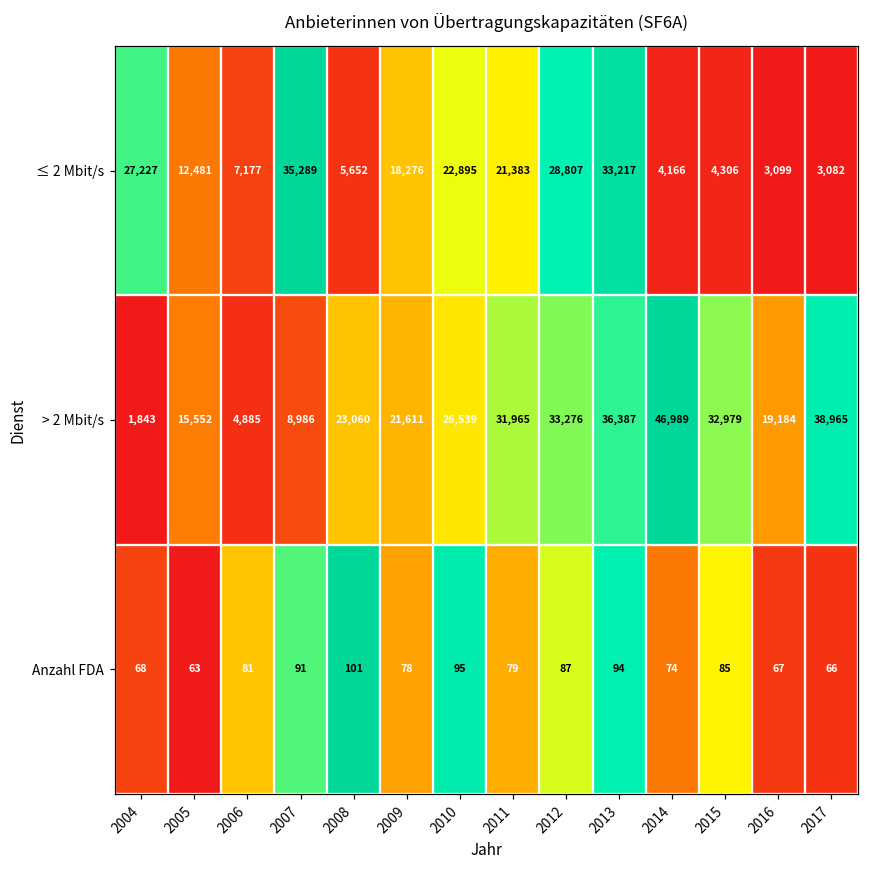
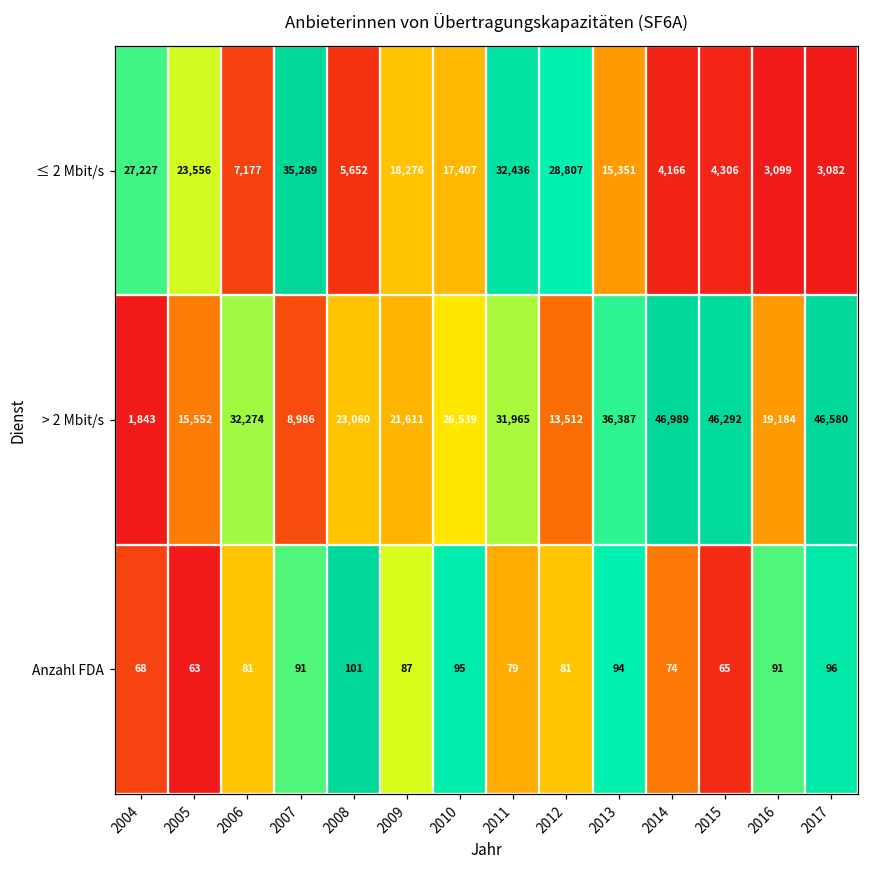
  {
    "≤ 2 Mbit/s": {
      "2004": "27,227",
-     "2005": "12,481",
+     "2005": "23,556",
      "2006": "7,177",
      "2007": "35,289",
      "2008": "5,652",
      "2009": "18,276",
-     "2010": "22,895",
-     "2011": "21,383",
+     "2010": "17,407",
+     "2011": "32,436",
      "2012": "28,807",
-     "2013": "33,217",
+     "2013": "15,351",
      "2014": "4,166",
      "2015": "4,306",
      "2016": "3,099",
      "2017": "3,082"
    },
    "> 2 Mbit/s": {
      "2004": "1,843",
      "2005": "15,552",
-     "2006": "4,885",
+     "2006": "32,274",
      "2007": "8,986",
      "2008": "23,060",
      "2009": "21,611",
      "2010": "26,539",
      "2011": "31,965",
-     "2012": "33,276",
+     "2012": "13,512",
      "2013": "36,387",
      "2014": "46,989",
-     "2015": "32,979",
+     "2015": "46,292",
      "2016": "19,184",
-     "2017": "38,965"
+     "2017": "46,580"
    },
    "Anzahl FDA": {
      "2004": "68",
      "2005": "63",
      "2006": "81",
      "2007": "91",
      "2008": "101",
-     "2009": "78",
+     "2009": "87",
      "2010": "95",
      "2011": "79",
-     "2012": "87",
+     "2012": "81",
      "2013": "94",
      "2014": "74",
-     "2015": "85",
-     "2016": "67",
-     "2017": "66"
+     "2015": "65",
+     "2016": "91",
+     "2017": "96"
    }
  }
